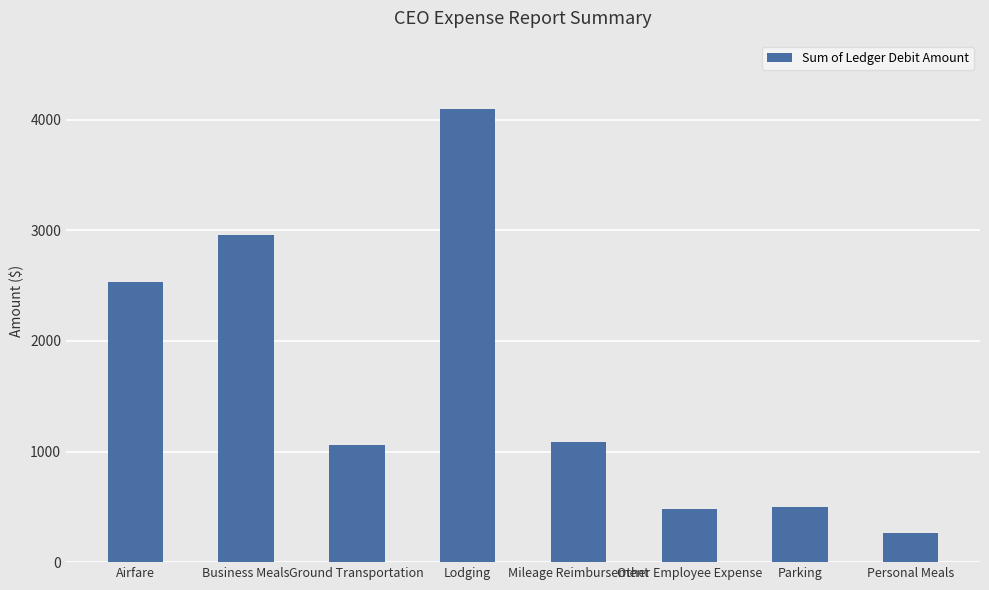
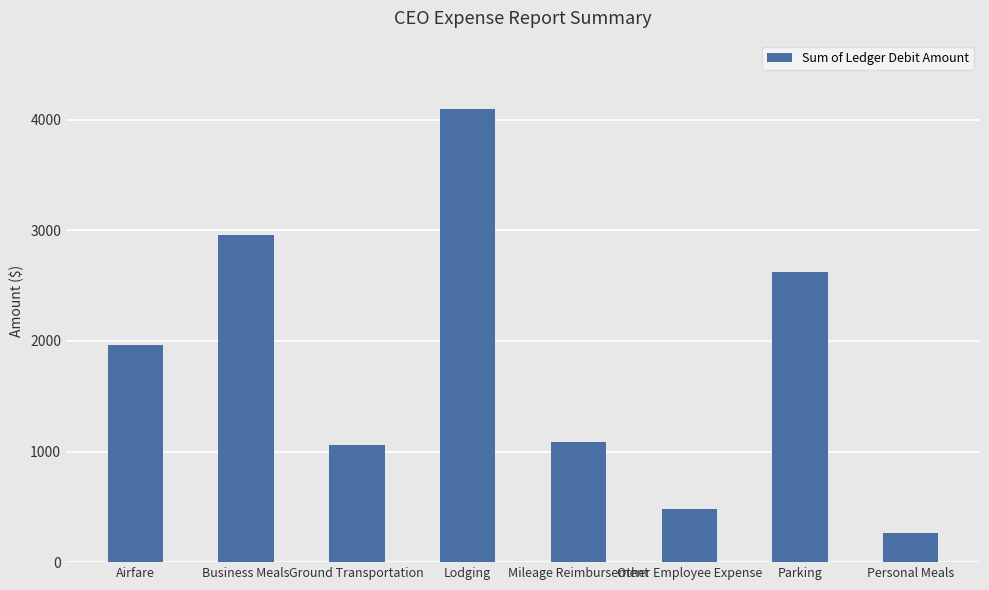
  {
-   "Airfare": 2530,
+   "Airfare": 1960,
    "Business Meals": 2960,
    "Ground Transportation": 1060,
    "Lodging": 4100,
-   "Parking": 500,
+   "Parking": 2620,
    "Personal Meals": 260
  }
